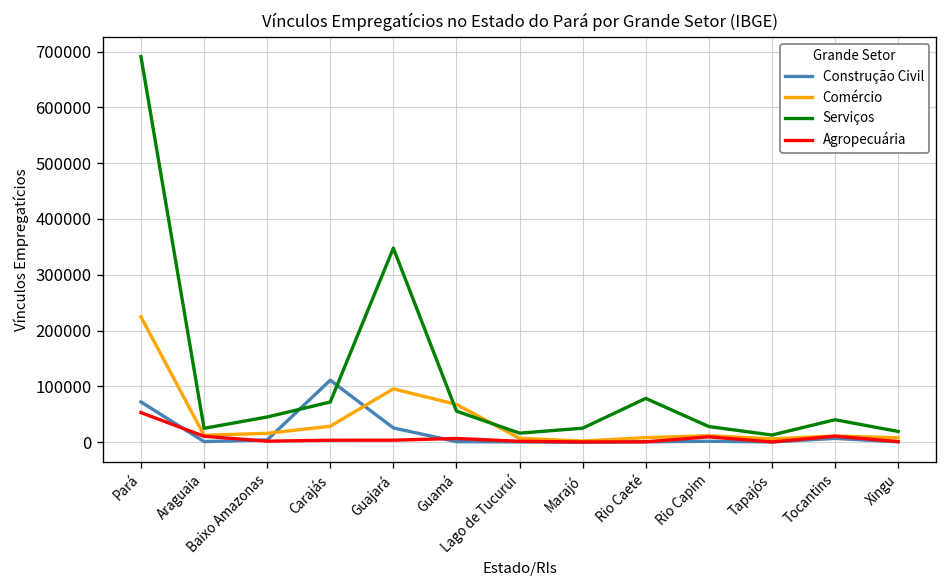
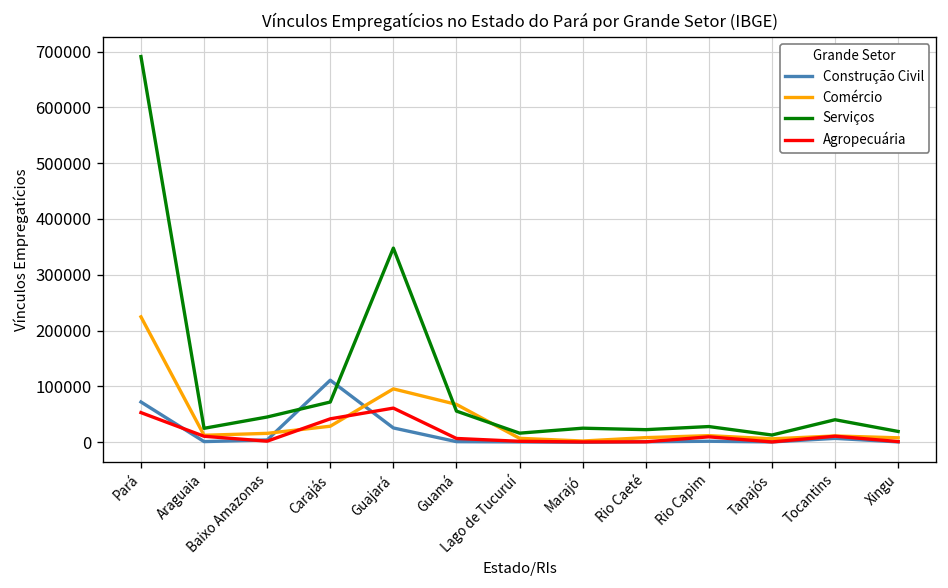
  {
    "Construção Civil": {
      "Pará": 70000,
      "Araguaia": 0,
      "Carajás": 110000,
      "Guajará": 30000,
      "Guamá": 0,
      "Rio Capim": 0
    },
    "Comércio": {
      "Pará": 220000,
      "Baixo Amazonas": 20000,
      "Carajás": 30000,
      "Guajará": 100000,
      "Guamá": 70000,
      "Rio Caeté": 10000,
      "Tapajós": 10000,
      "Xingu": 10000
    },
    "Serviços": {
      "Pará": 690000,
      "Araguaia": 30000,
      "Baixo Amazonas": 50000,
      "Carajás": 70000,
      "Guajará": 350000,
      "Guamá": 60000,
      "Lago de Tucuruí": 20000,
      "Marajó": 30000,
-     "Rio Caeté": 80000,
+     "Rio Caeté": 20000,
      "Rio Capim": 30000,
      "Tapajós": 10000,
      "Tocantins": 40000,
      "Xingu": 20000
    },
    "Agropecuária": {
      "Pará": 50000,
-     "Carajás": 0,
-     "Guajará": 0,
+     "Carajás": 40000,
+     "Guajará": 60000,
      "Guamá": 10000
    }
  }
